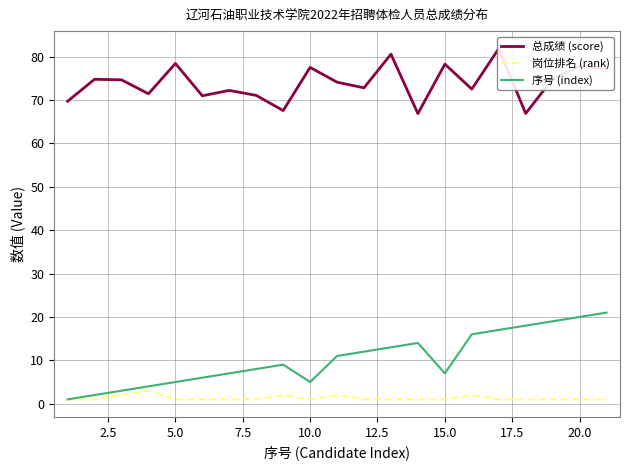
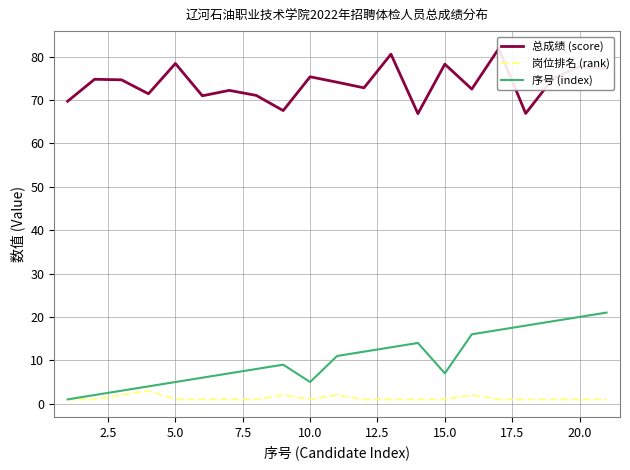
  {
    "总成绩 (score)": {
      "5.0": 78,
-     "10.0": 78,
+     "10.0": 75,
      "15.0": 78
    },
    "岗位排名 (rank)": {
      "5.0": 1,
      "10.0": 1,
      "15.0": 1,
      "20.0": 1
    },
    "序号 (index)": {
      "5.0": 5,
      "10.0": 5,
      "15.0": 7,
      "20.0": 20
    }
  }
